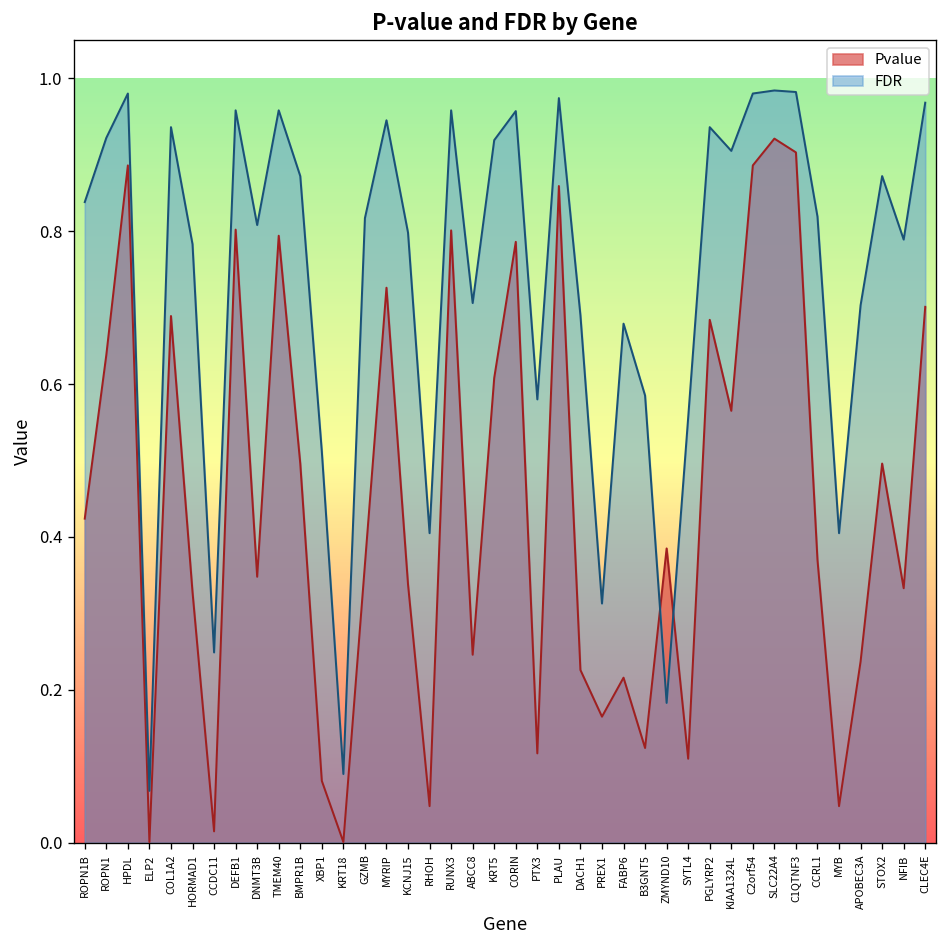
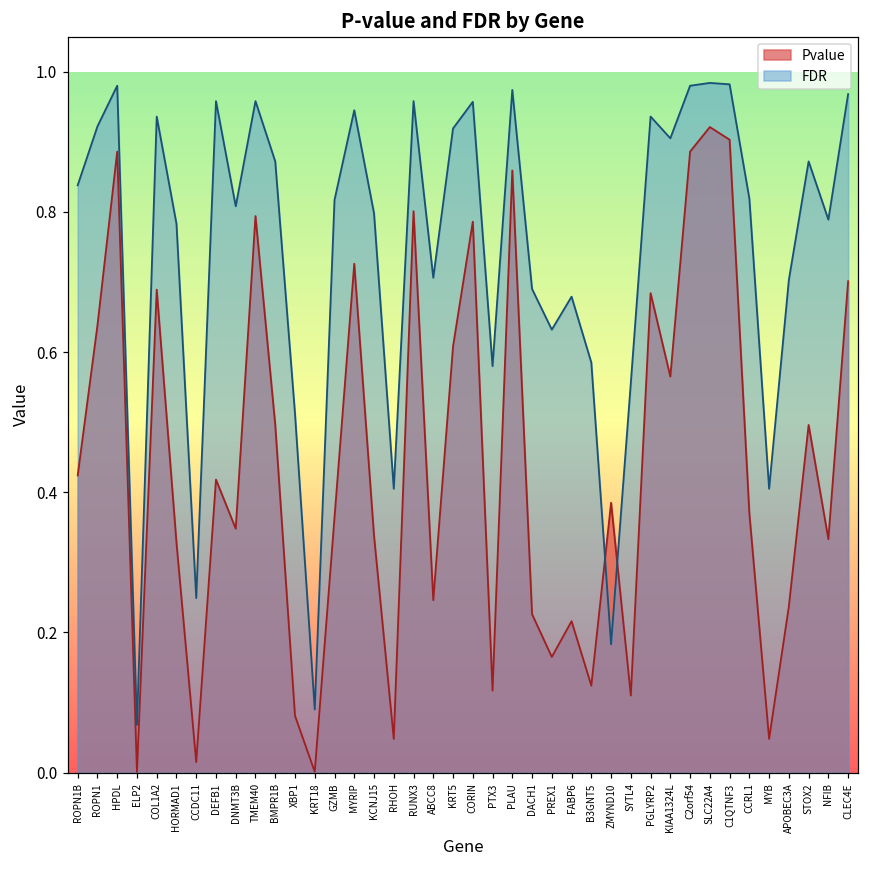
  {
    "Pvalue": {
      "ROPN1B": 0.42,
      "ROPN1": 0.64,
      "HPDL": 0.89,
      "ELP2": 0.00,
      "COL1A2": 0.69,
      "HORMAD1": 0.33,
      "CCDC11": 0.02,
-     "DEFB1": 0.80,
+     "DEFB1": 0.42,
      "DNMT3B": 0.35,
      "TMEM40": 0.79,
      "BMPR1B": 0.50,
      "XBP1": 0.08,
      "KRT18": 0.00,
      "GZMB": 0.36,
      "MYRIP": 0.73,
      "KCNJ15": 0.34,
      "RHOH": 0.05,
      "RUNX3": 0.80,
      "ABCC8": 0.25,
      "KRT5": 0.61,
      "CORIN": 0.79,
      "PTX3": 0.12,
      "PLAU": 0.86,
      "DACH1": 0.23,
      "PREX1": 0.17,
      "FABP6": 0.22,
      "B3GNT5": 0.12,
      "ZMYND10": 0.39,
      "SYTL4": 0.11,
      "PGLYRP2": 0.68,
      "KIAA1324L": 0.57,
      "C2orf54": 0.89,
      "SLC22A4": 0.92,
      "C1QTNF3": 0.90,
      "CCRL1": 0.37,
      "MYB": 0.05,
      "APOBEC3A": 0.24,
      "STOX2": 0.50,
      "NFIB": 0.33,
      "CLEC4E": 0.70
    },
    "FDR": {
      "ROPN1B": 0.84,
      "ROPN1": 0.92,
      "HPDL": 0.98,
      "ELP2": 0.07,
      "COL1A2": 0.94,
      "HORMAD1": 0.78,
      "CCDC11": 0.25,
      "DEFB1": 0.96,
      "DNMT3B": 0.81,
      "TMEM40": 0.96,
      "BMPR1B": 0.87,
      "XBP1": 0.51,
      "KRT18": 0.09,
      "GZMB": 0.82,
      "MYRIP": 0.95,
      "KCNJ15": 0.80,
      "RHOH": 0.41,
      "RUNX3": 0.96,
      "ABCC8": 0.71,
      "KRT5": 0.92,
      "CORIN": 0.96,
      "PTX3": 0.58,
      "PLAU": 0.97,
      "DACH1": 0.69,
-     "PREX1": 0.31,
+     "PREX1": 0.63,
      "FABP6": 0.68,
      "B3GNT5": 0.59,
      "ZMYND10": 0.18,
      "SYTL4": 0.56,
      "PGLYRP2": 0.94,
      "KIAA1324L": 0.91,
      "C2orf54": 0.98,
      "SLC22A4": 0.98,
      "C1QTNF3": 0.98,
      "CCRL1": 0.82,
      "MYB": 0.41,
      "APOBEC3A": 0.70,
      "STOX2": 0.87,
      "NFIB": 0.79,
      "CLEC4E": 0.97
    }
  }
